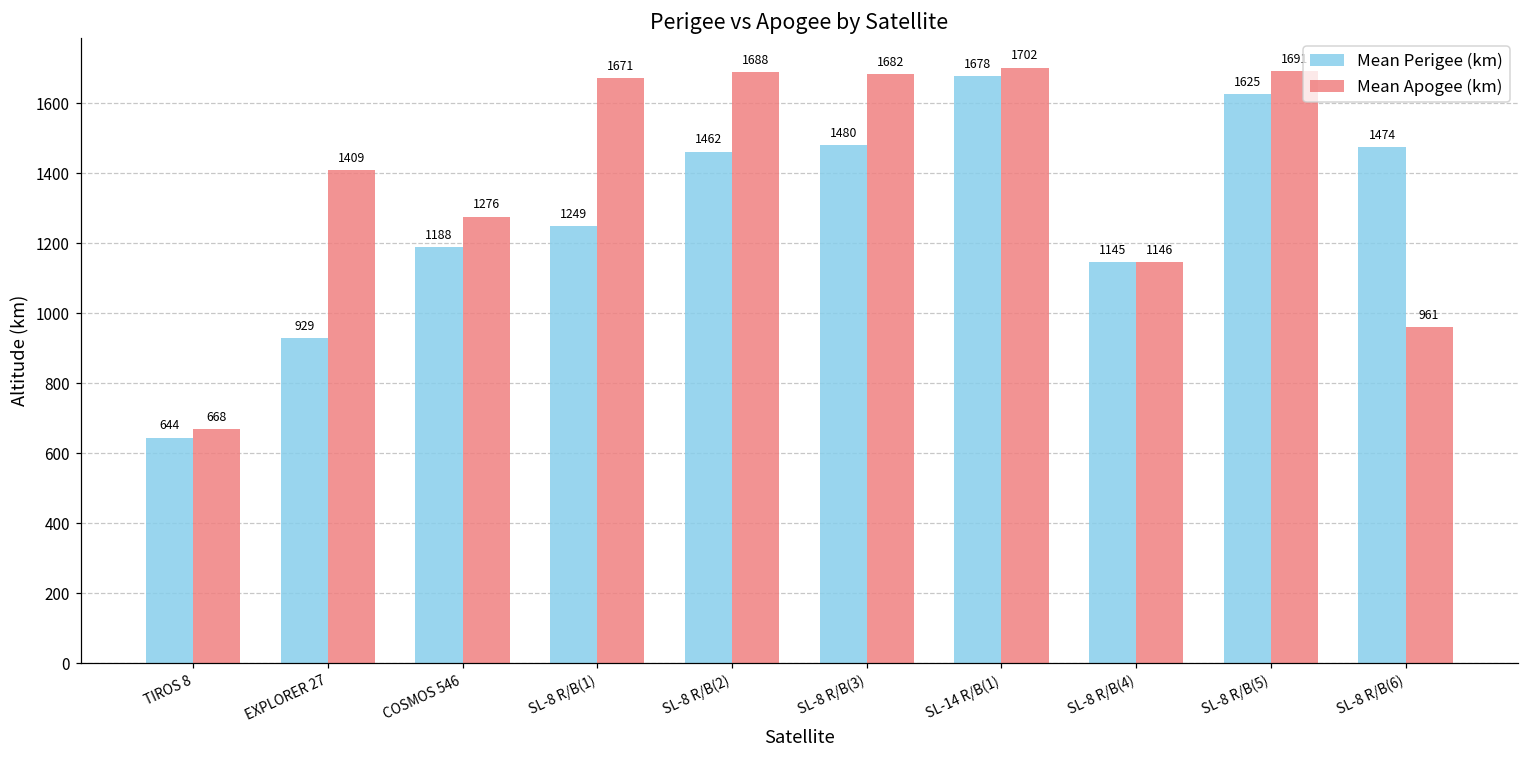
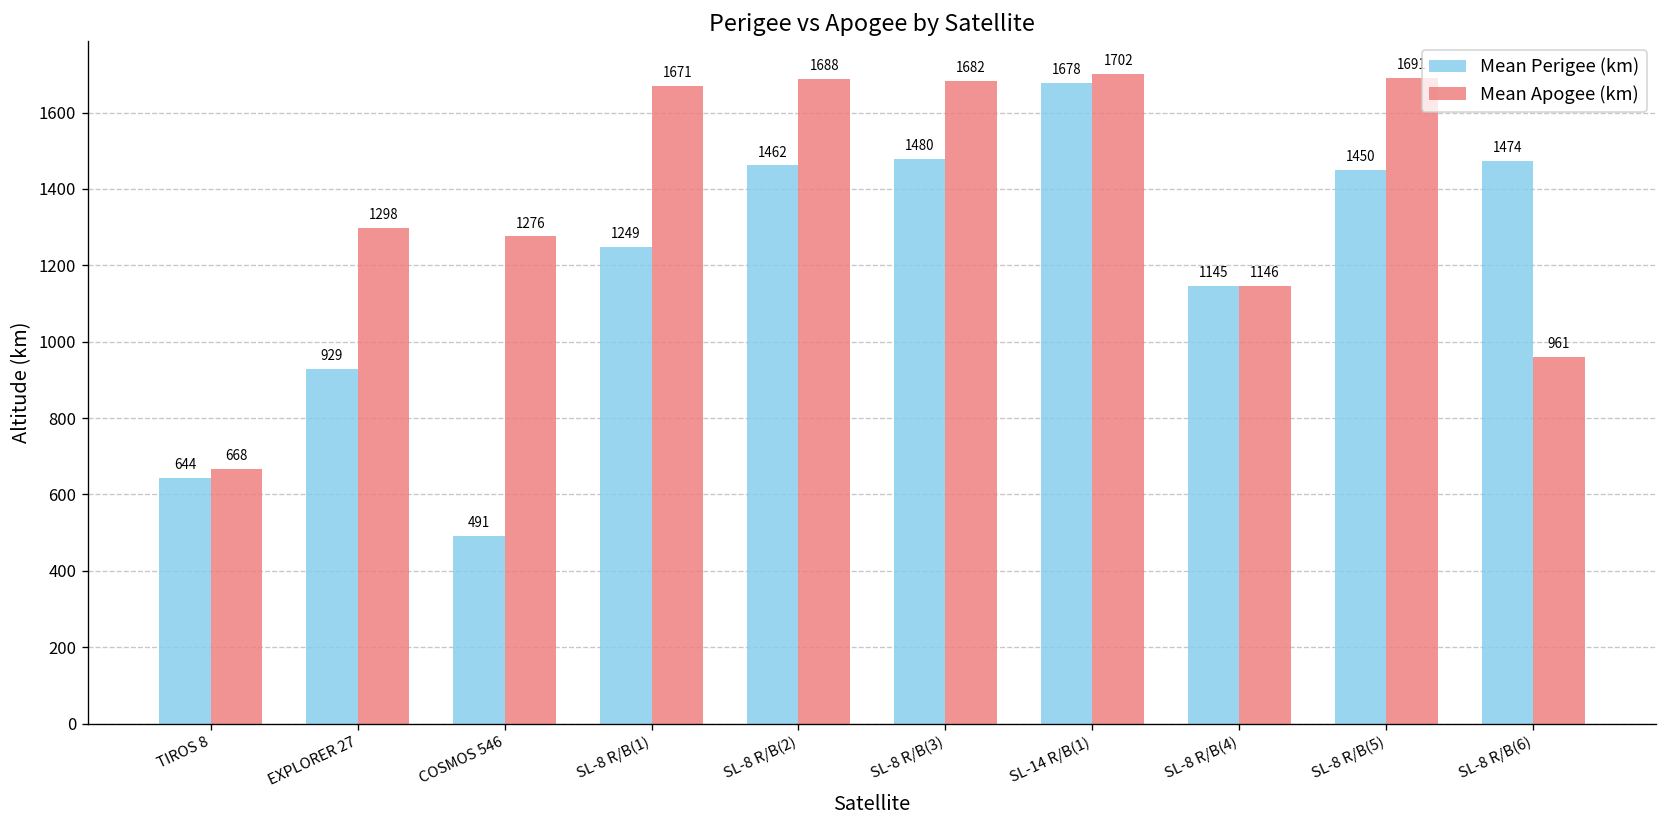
  {
    "Mean Perigee (km)": {
      "TIROS 8": 644,
      "EXPLORER 27": 929,
-     "COSMOS 546": 1188,
+     "COSMOS 546": 491,
      "SL-8 R/B(1)": 1249,
      "SL-8 R/B(2)": 1462,
      "SL-8 R/B(3)": 1480,
      "SL-14 R/B(1)": 1678,
      "SL-8 R/B(4)": 1145,
-     "SL-8 R/B(5)": 1625,
+     "SL-8 R/B(5)": 1450,
      "SL-8 R/B(6)": 1474
    },
    "Mean Apogee (km)": {
      "TIROS 8": 668,
-     "EXPLORER 27": 1409,
+     "EXPLORER 27": 1298,
      "COSMOS 546": 1276,
      "SL-8 R/B(1)": 1671,
      "SL-8 R/B(2)": 1688,
      "SL-8 R/B(3)": 1682,
      "SL-14 R/B(1)": 1702,
      "SL-8 R/B(4)": 1146,
      "SL-8 R/B(6)": 961
    }
  }
